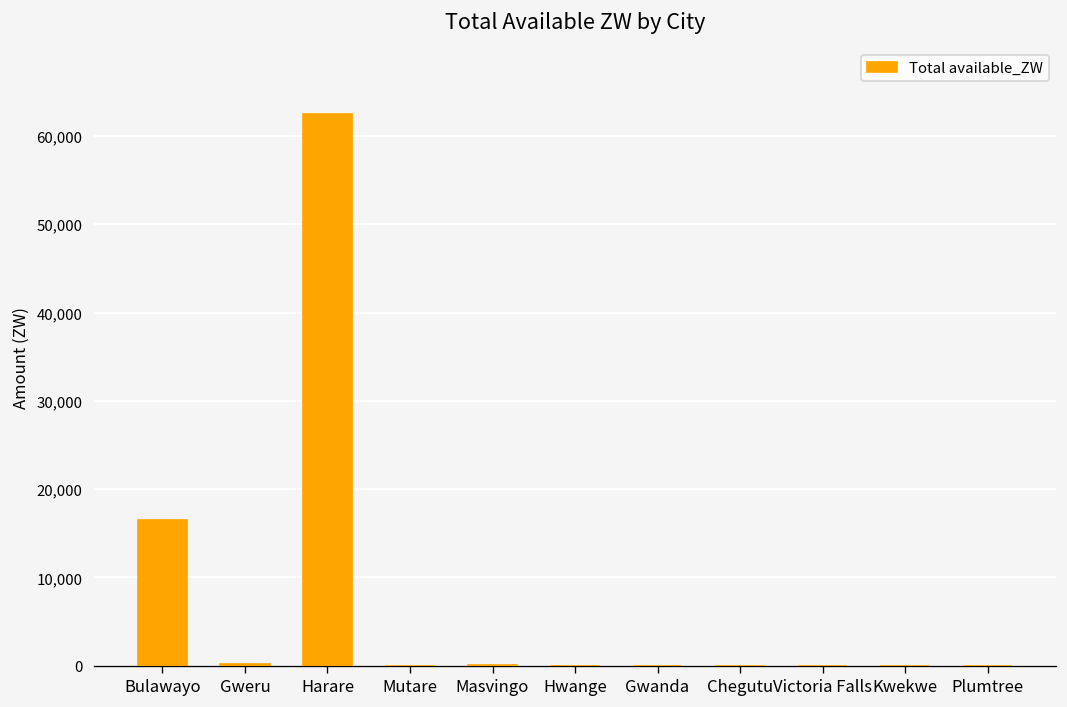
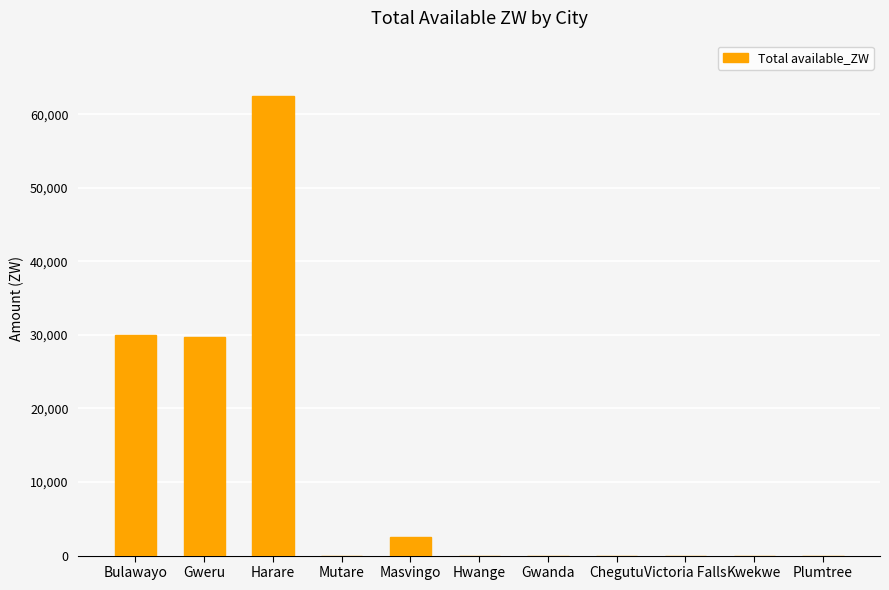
  {
-   "Bulawayo": "17,000",
-   "Gweru": "0",
+   "Bulawayo": "30,000",
+   "Gweru": "30,000",
    "Harare": "62,000",
    "Mutare": "0",
-   "Masvingo": "0",
+   "Masvingo": "2,000",
    "Hwange": "0",
    "Gwanda": "0",
    "Chegutu": "0",
    "Victoria Falls": "0",
    "Kwekwe": "0",
    "Plumtree": "0"
  }
